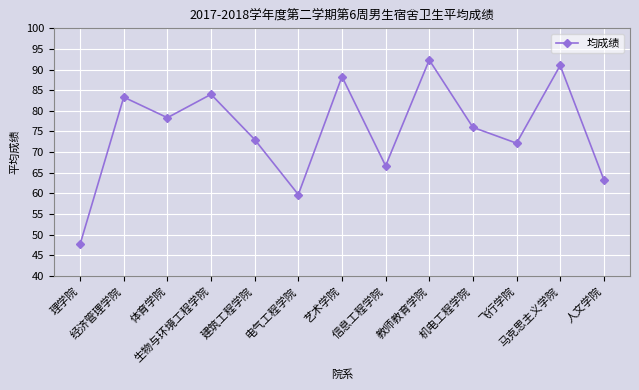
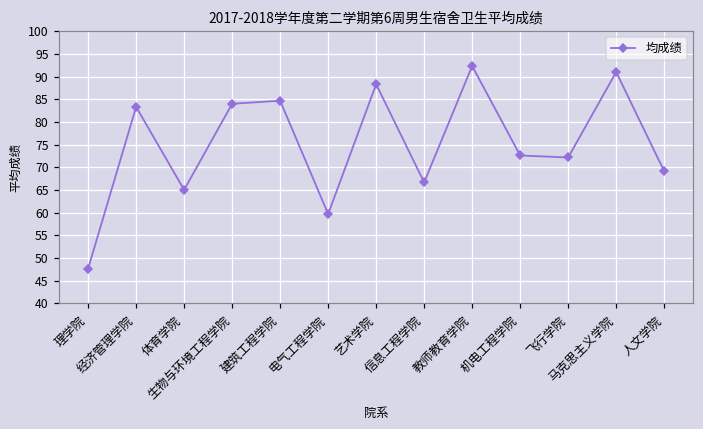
  {
    "理学院": 48,
    "经济管理学院": 83,
-   "体育学院": 78,
+   "体育学院": 65,
    "生物与环境工程学院": 84,
-   "建筑工程学院": 73,
+   "建筑工程学院": 85,
    "电气工程学院": 60,
    "艺术学院": 88,
    "信息工程学院": 67,
    "教师教育学院": 92,
-   "机电工程学院": 76,
+   "机电工程学院": 73,
    "飞行学院": 72,
    "马克思主义学院": 91,
-   "人文学院": 63
+   "人文学院": 69
  }
